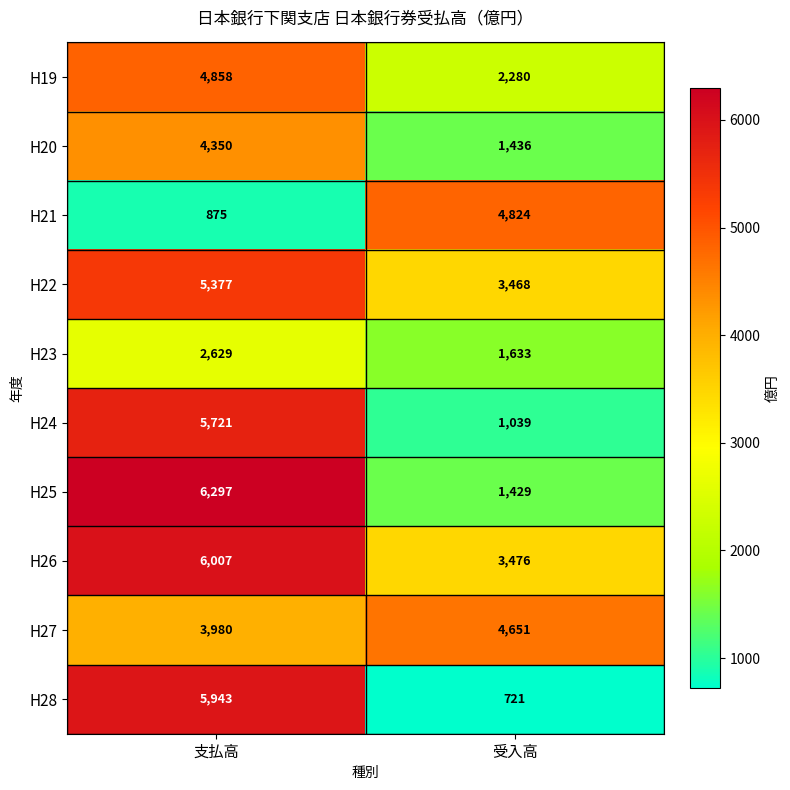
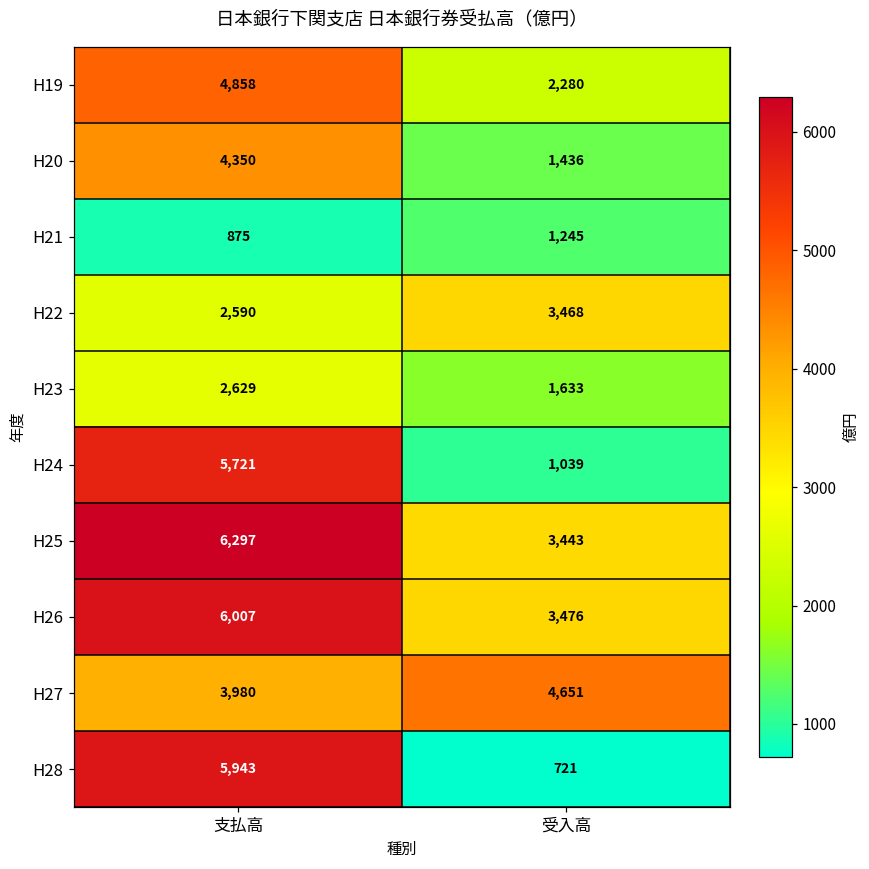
  {
    "H19": {
      "支払高": "4,858",
      "受入高": "2,280"
    },
    "H20": {
      "支払高": "4,350",
      "受入高": "1,436"
    },
    "H21": {
      "支払高": "875",
-     "受入高": "4,824"
+     "受入高": "1,245"
    },
    "H22": {
-     "支払高": "5,377",
+     "支払高": "2,590",
      "受入高": "3,468"
    },
    "H23": {
      "支払高": "2,629",
      "受入高": "1,633"
    },
    "H24": {
      "支払高": "5,721",
      "受入高": "1,039"
    },
    "H25": {
      "支払高": "6,297",
-     "受入高": "1,429"
+     "受入高": "3,443"
    },
    "H26": {
      "支払高": "6,007",
      "受入高": "3,476"
    },
    "H27": {
      "支払高": "3,980",
      "受入高": "4,651"
    },
    "H28": {
      "支払高": "5,943",
      "受入高": "721"
    }
  }
